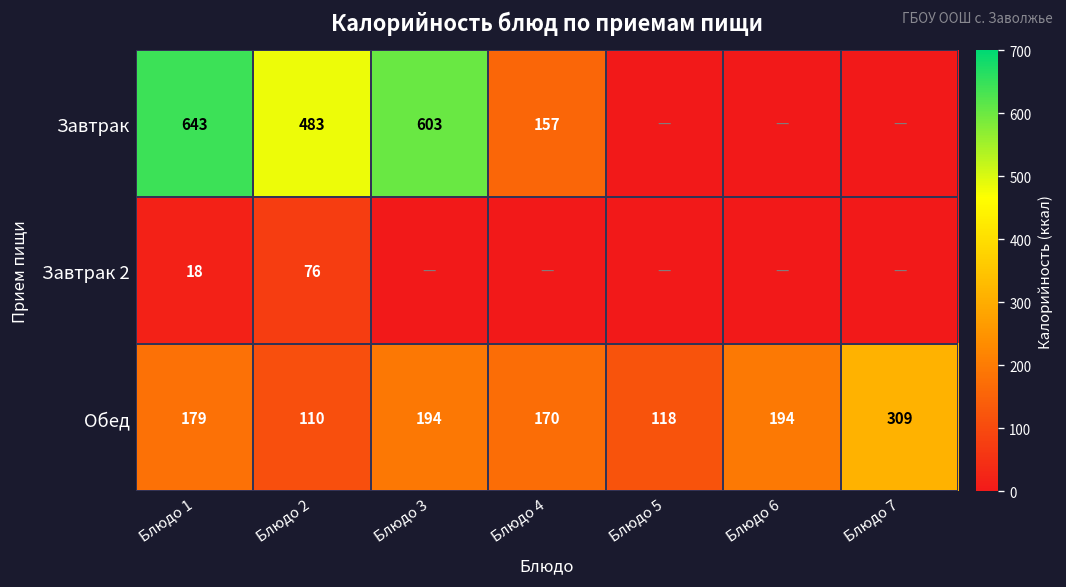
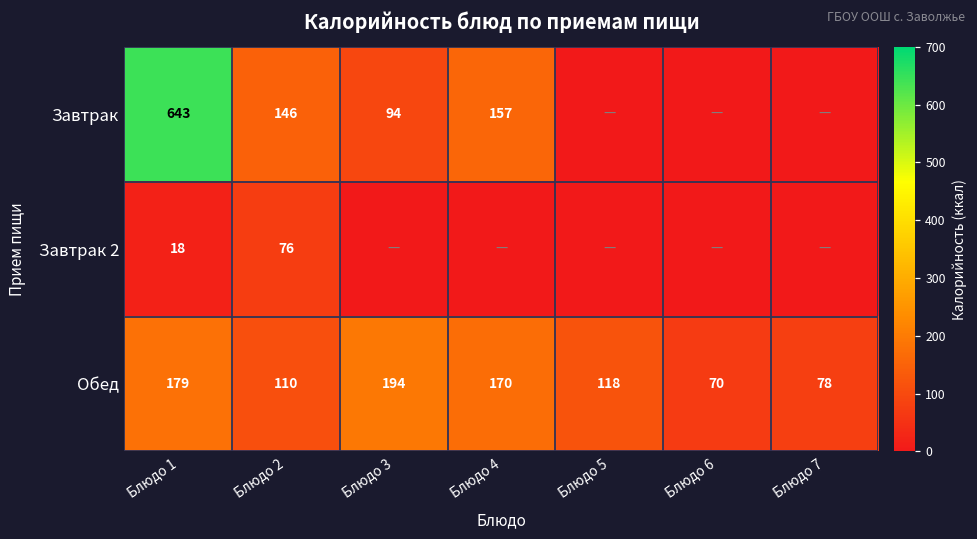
  {
    "Завтрак": {
      "Блюдо 1": 643,
-     "Блюдо 2": 483,
-     "Блюдо 3": 603,
+     "Блюдо 2": 146,
+     "Блюдо 3": 94,
      "Блюдо 4": 157
    },
    "Завтрак 2": {
      "Блюдо 1": 18,
      "Блюдо 2": 76
    },
    "Обед": {
      "Блюдо 1": 179,
      "Блюдо 2": 110,
      "Блюдо 3": 194,
      "Блюдо 4": 170,
      "Блюдо 5": 118,
-     "Блюдо 6": 194,
-     "Блюдо 7": 309
+     "Блюдо 6": 70,
+     "Блюдо 7": 78
    }
  }
